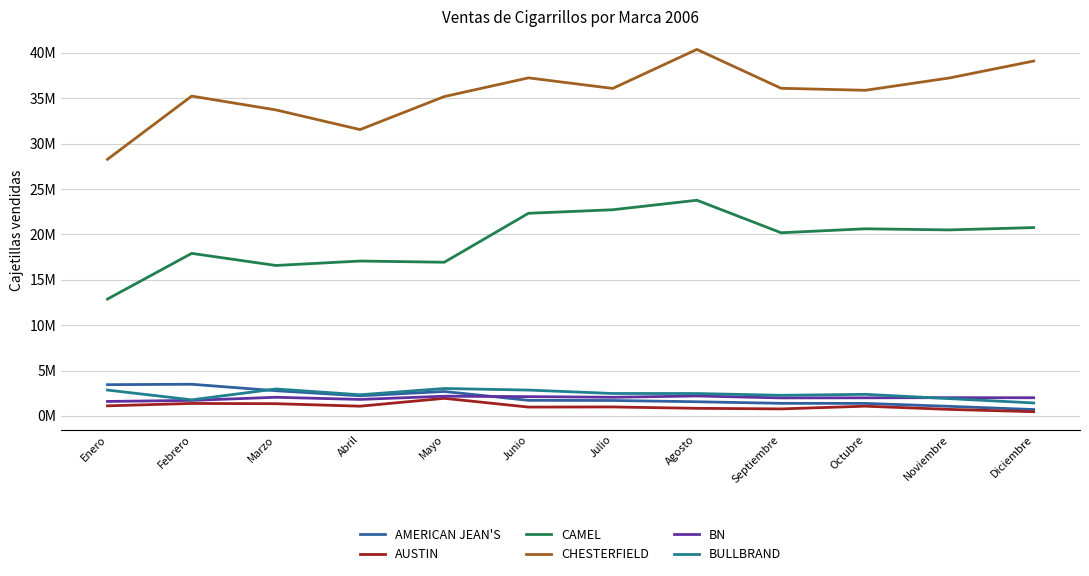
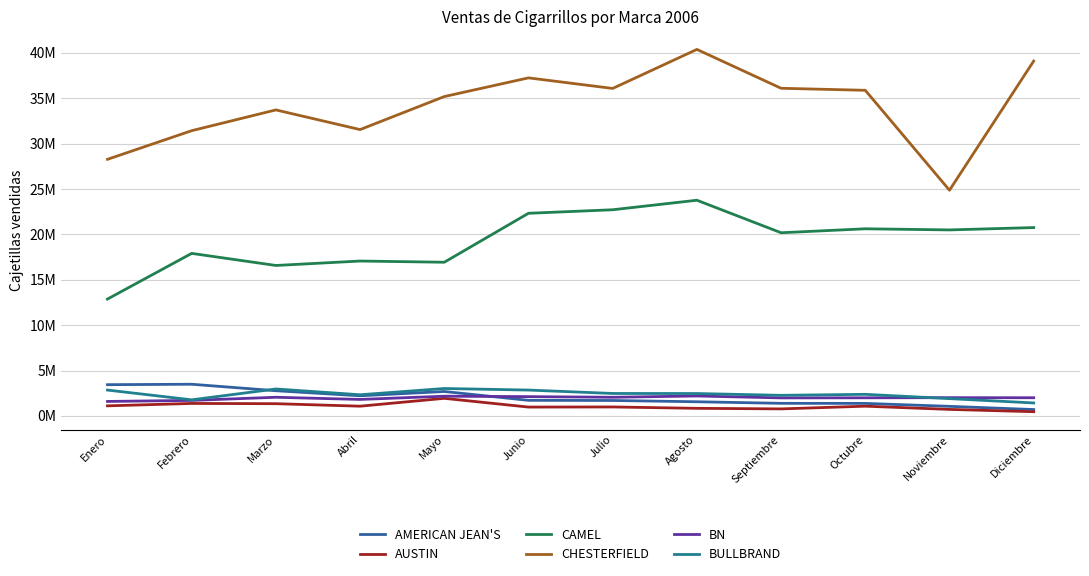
  {
    "AUSTIN": {
      "Enero": 1000000,
      "Febrero": 1000000,
      "Marzo": 1000000,
      "Abril": 1000000,
      "Junio": 1000000,
      "Julio": 1000000,
      "Agosto": 1000000,
      "Septiembre": 1000000,
      "Octubre": 1000000,
      "Noviembre": 1000000
    },
    "CAMEL": {
      "Enero": 13000000,
      "Febrero": 18000000,
      "Marzo": 17000000,
      "Abril": 17000000,
      "Mayo": 17000000,
      "Junio": 22000000,
      "Julio": 23000000,
      "Agosto": 24000000,
      "Septiembre": 20000000,
      "Octubre": 21000000,
      "Noviembre": 20000000,
      "Diciembre": 21000000
    },
    "CHESTERFIELD": {
      "Enero": 28000000,
-     "Febrero": 35000000,
+     "Febrero": 31000000,
      "Marzo": 34000000,
      "Abril": 32000000,
      "Mayo": 35000000,
      "Junio": 37000000,
      "Julio": 36000000,
      "Agosto": 40000000,
      "Septiembre": 36000000,
      "Octubre": 36000000,
-     "Noviembre": 37000000,
+     "Noviembre": 25000000,
      "Diciembre": 39000000
    },
    "BN": {
      "Enero": 2000000,
      "Marzo": 2000000,
      "Abril": 2000000,
      "Junio": 2000000,
      "Julio": 2000000,
      "Octubre": 2000000,
      "Diciembre": 2000000
    }
  }
